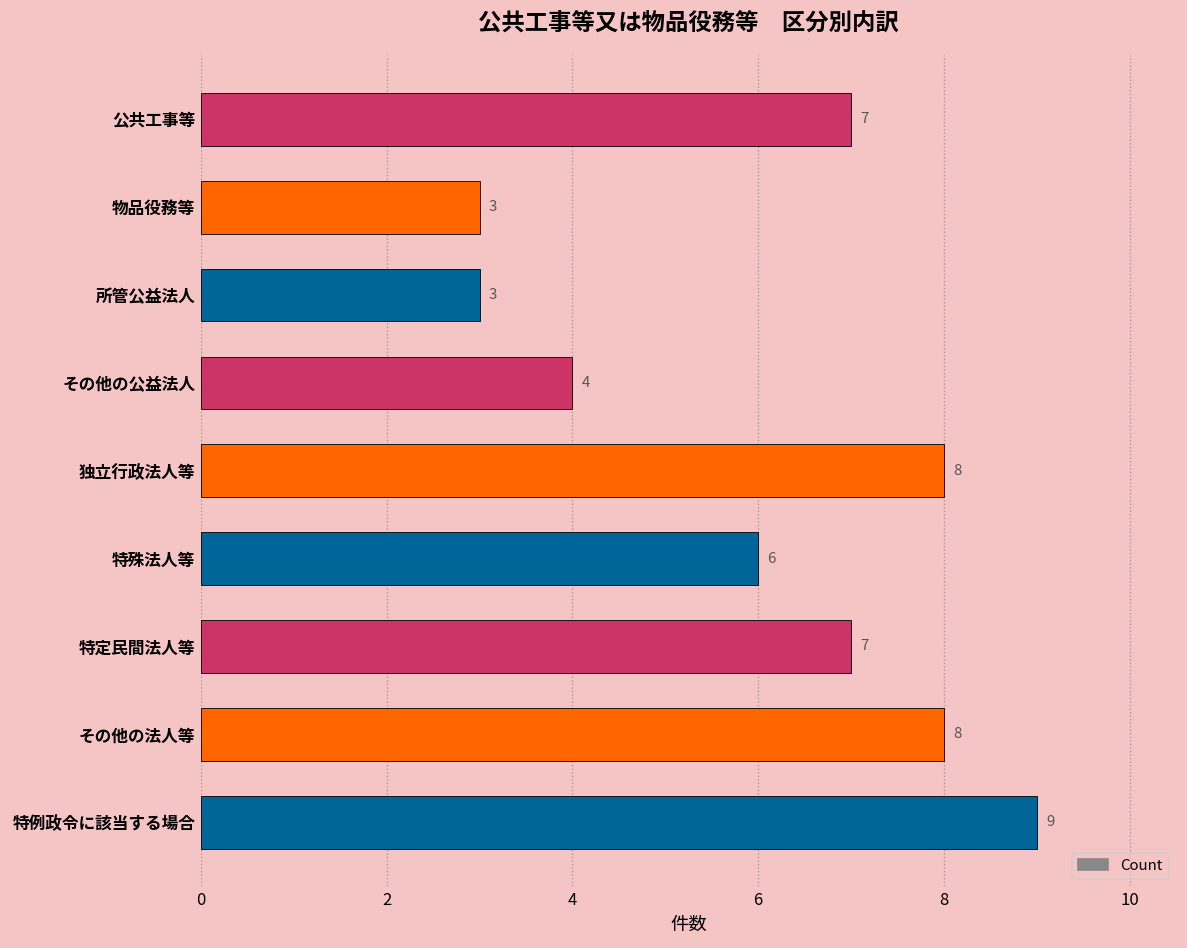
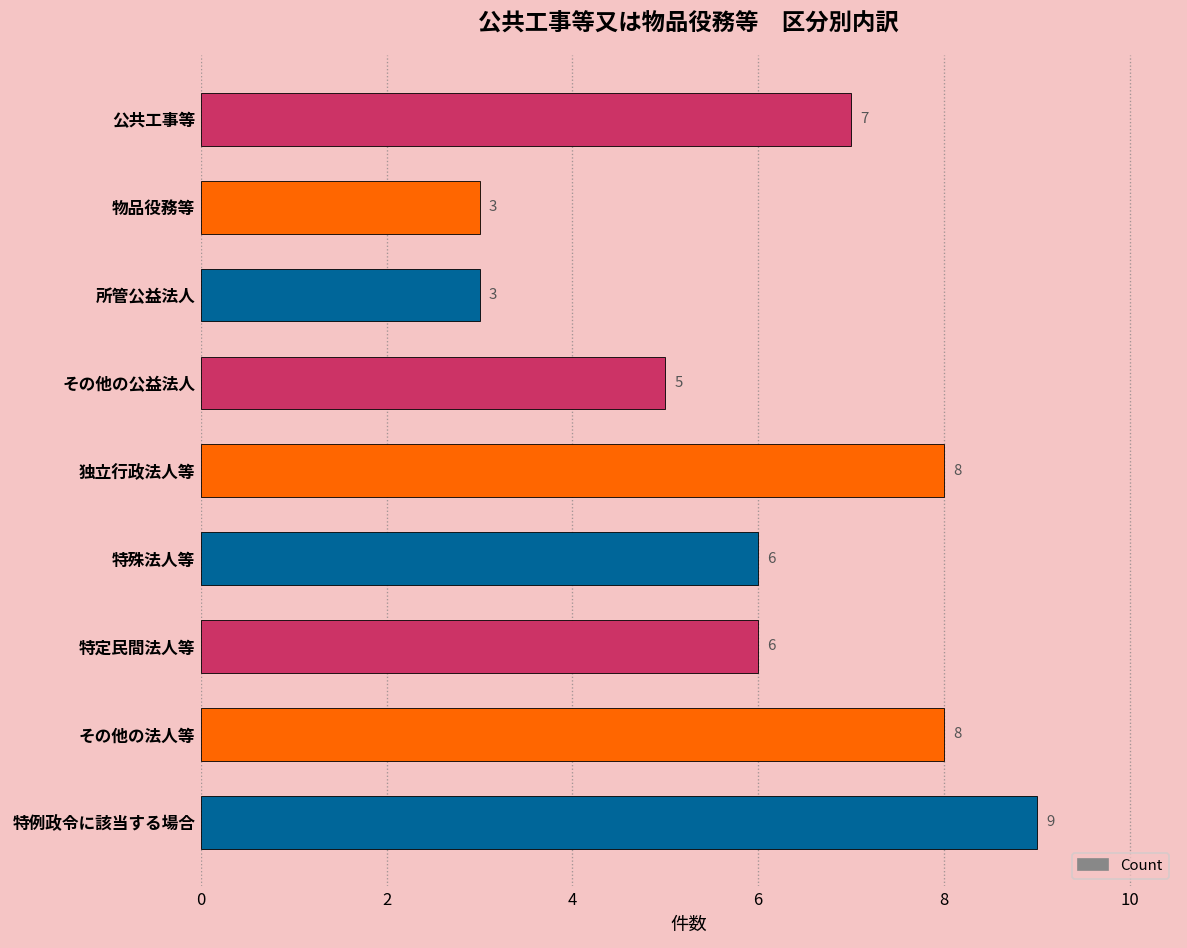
  {
    "公共工事等": 7,
    "物品役務等": 3,
    "所管公益法人": 3,
-   "その他の公益法人": 4,
+   "その他の公益法人": 5,
    "独立行政法人等": 8,
    "特殊法人等": 6,
-   "特定民間法人等": 7,
+   "特定民間法人等": 6,
    "その他の法人等": 8,
    "特例政令に該当する場合": 9
  }
